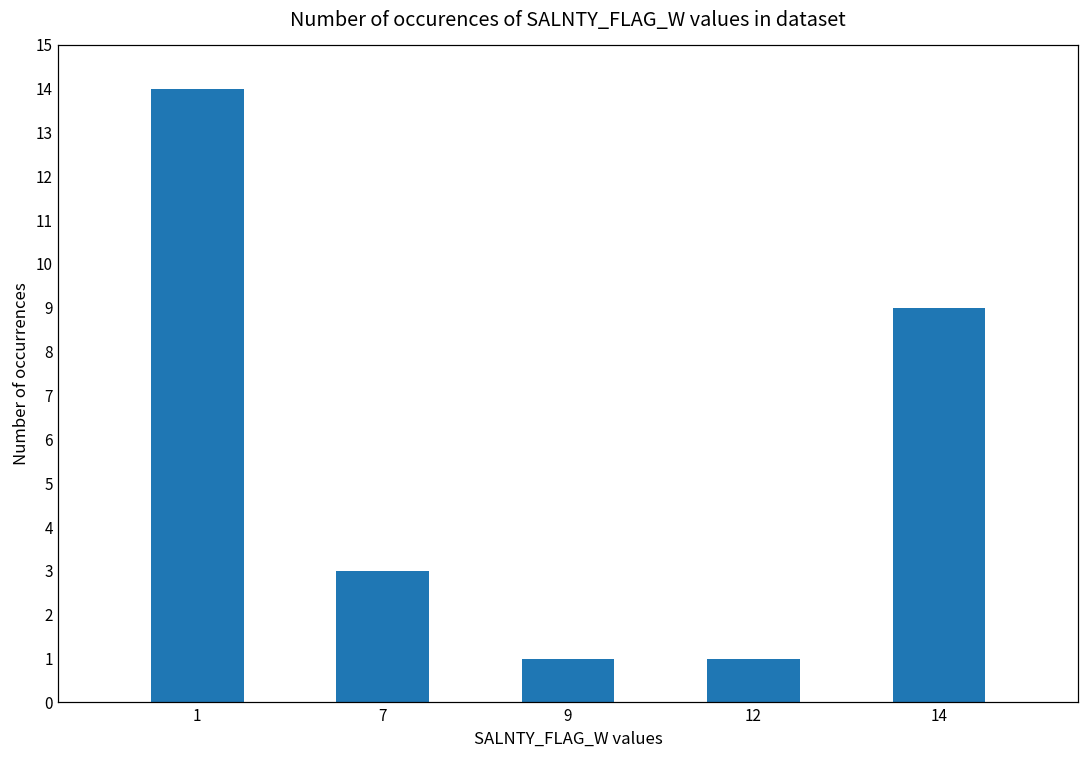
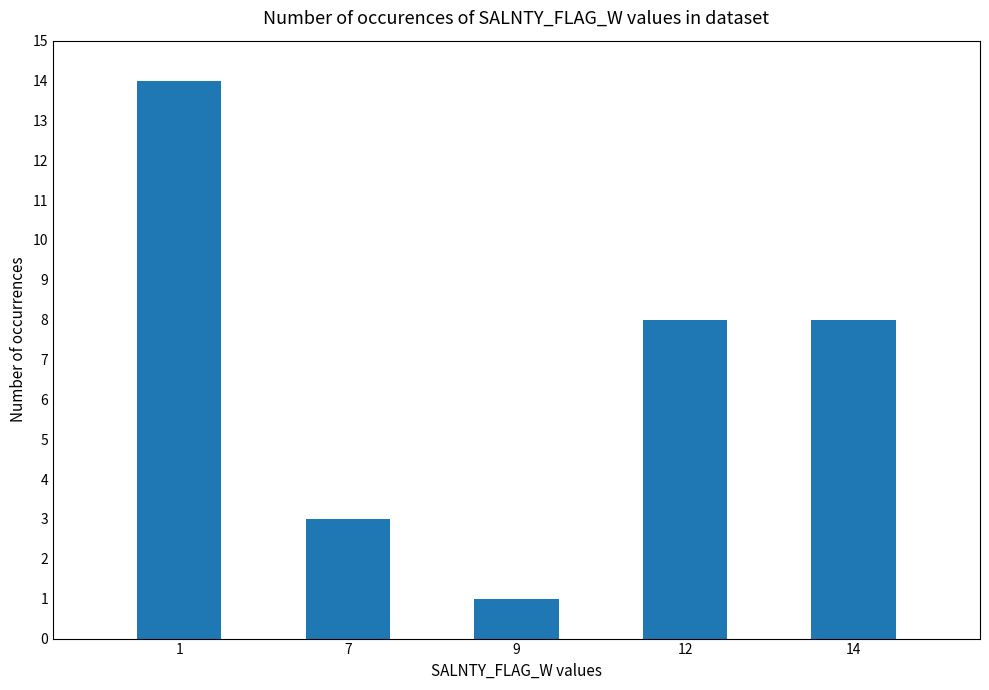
  {
    "1": 14,
    "7": 3,
    "9": 1,
-   "12": 1,
-   "14": 9
+   "12": 8,
+   "14": 8
  }
